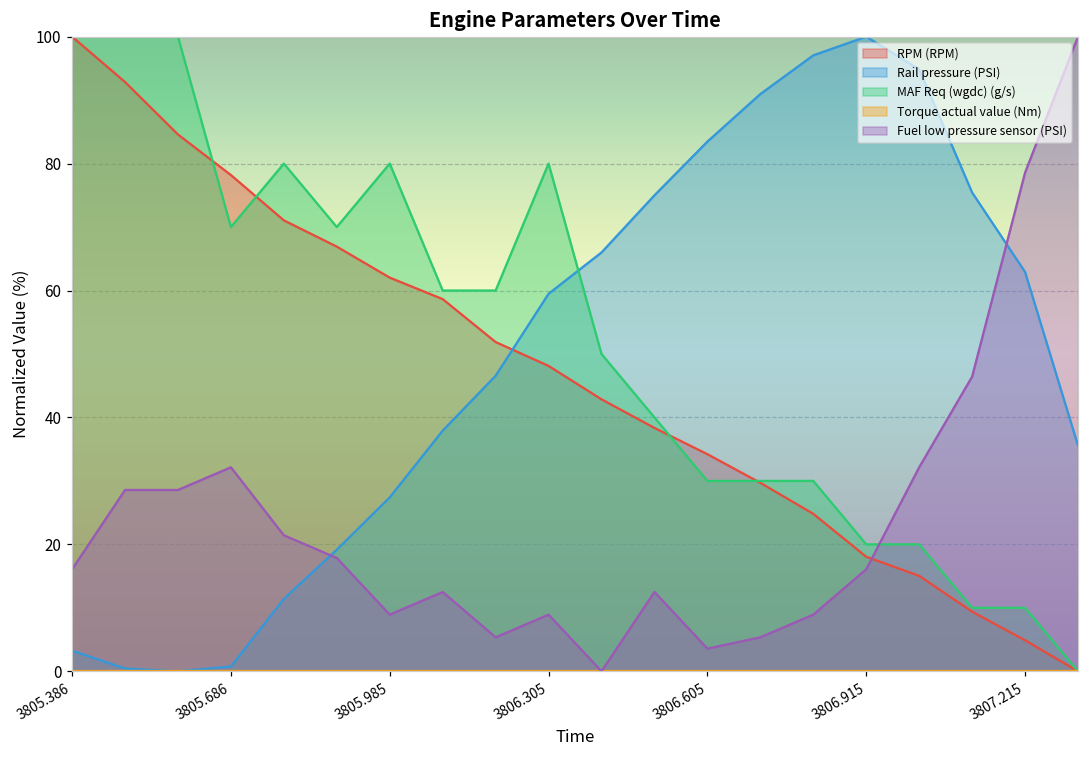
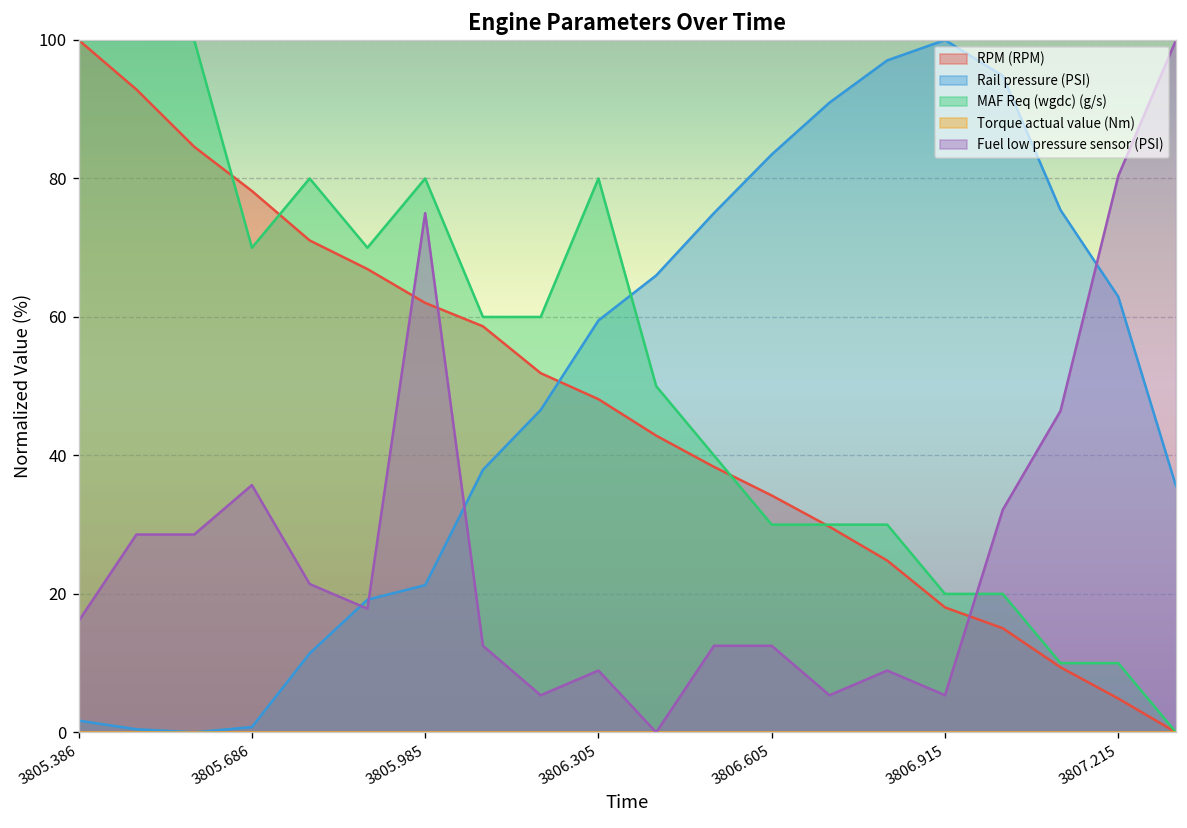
  {
    "Rail pressure (PSI)": {
-     "3805.386": 3,
+     "3805.386": 2,
      "3805.686": 1,
-     "3805.985": 27,
+     "3805.985": 21,
      "3806.305": 59,
      "3806.605": 83,
      "3806.915": 100,
      "3807.215": 63
    },
    "MAF Req (wgdc) (g/s)": {
      "3805.686": 70,
      "3805.985": 80,
      "3806.305": 80,
      "3806.605": 30,
      "3806.915": 20,
      "3807.215": 10
    },
    "Fuel low pressure sensor (PSI)": {
      "3805.386": 16,
-     "3805.686": 32,
-     "3805.985": 9,
+     "3805.686": 36,
+     "3805.985": 75,
      "3806.305": 9,
-     "3806.605": 4,
-     "3806.915": 16,
-     "3807.215": 79
+     "3806.605": 12,
+     "3806.915": 5,
+     "3807.215": 80
    }
  }
